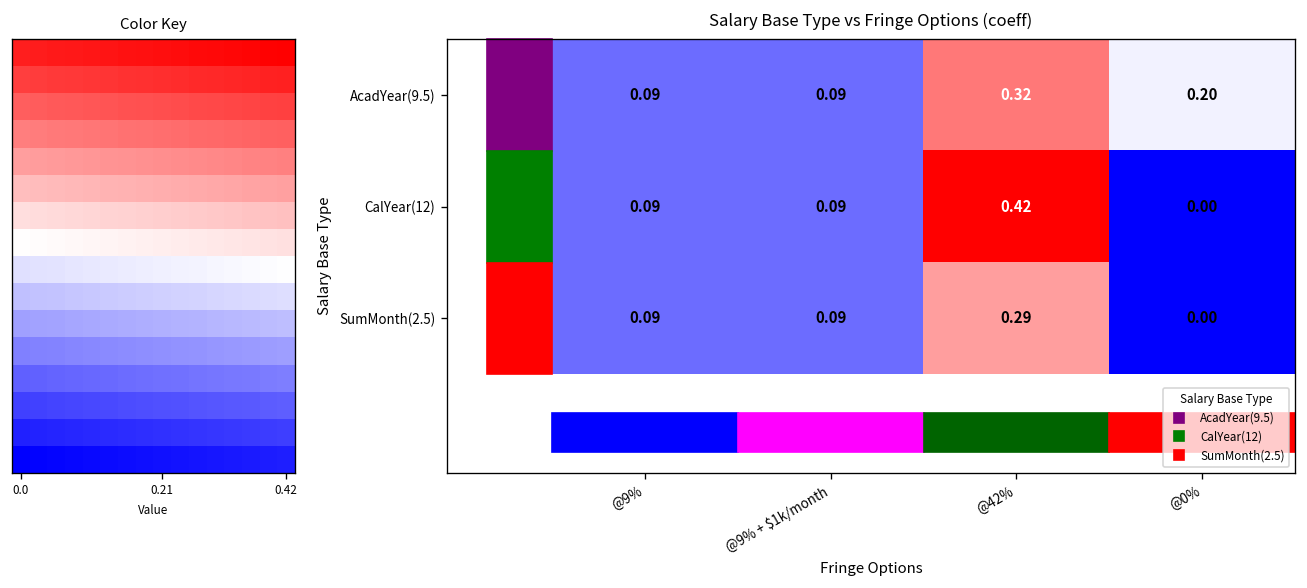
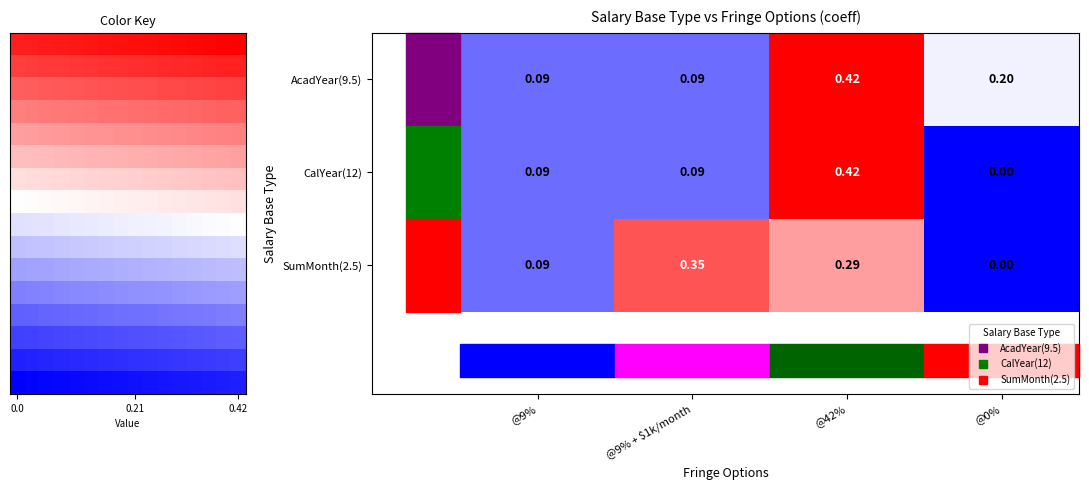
  {
    "Salary Base Type vs Fringe Options (coeff)": {
      "AcadYear(9.5)": {
        "@9%": 0.09,
        "@9% + $1k/month": 0.09,
-       "@42%": 0.32,
+       "@42%": 0.42,
        "@0%": 0.20
      },
      "CalYear(12)": {
        "@9%": 0.09,
        "@9% + $1k/month": 0.09,
        "@42%": 0.42,
        "@0%": 0.00
      },
      "SumMonth(2.5)": {
        "@9%": 0.09,
-       "@9% + $1k/month": 0.09,
+       "@9% + $1k/month": 0.35,
        "@42%": 0.29,
        "@0%": 0.00
      }
    }
  }
